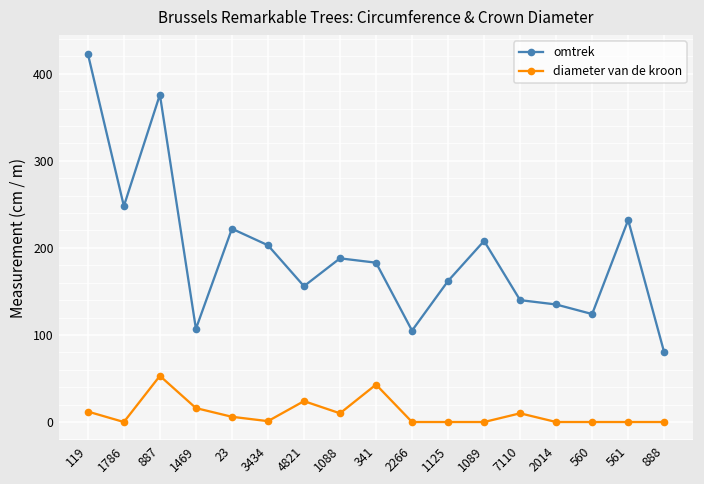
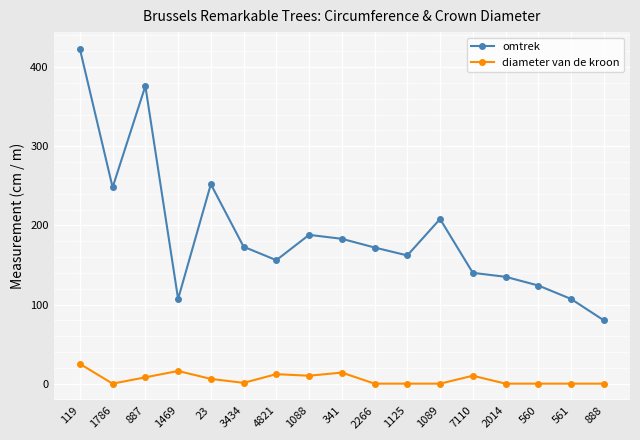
  {
    "omtrek": {
      "119": 420,
      "1786": 250,
      "887": 380,
      "1469": 110,
-     "23": 220,
-     "3434": 200,
+     "23": 250,
+     "3434": 170,
      "4821": 160,
      "1088": 190,
      "341": 180,
-     "2266": 110,
+     "2266": 170,
      "1125": 160,
      "1089": 210,
      "7110": 140,
      "2014": 140,
      "560": 120,
-     "561": 230,
+     "561": 110,
      "888": 80
    },
    "diameter van de kroon": {
-     "119": 10,
+     "119": 30,
      "1786": 0,
-     "887": 50,
+     "887": 10,
      "1469": 20,
      "23": 10,
      "3434": 0,
-     "4821": 20,
+     "4821": 10,
      "1088": 10,
-     "341": 40,
+     "341": 10,
      "2266": 0,
      "1125": 0,
      "1089": 0,
      "7110": 10,
      "2014": 0,
      "560": 0,
      "561": 0,
      "888": 0
    }
  }
